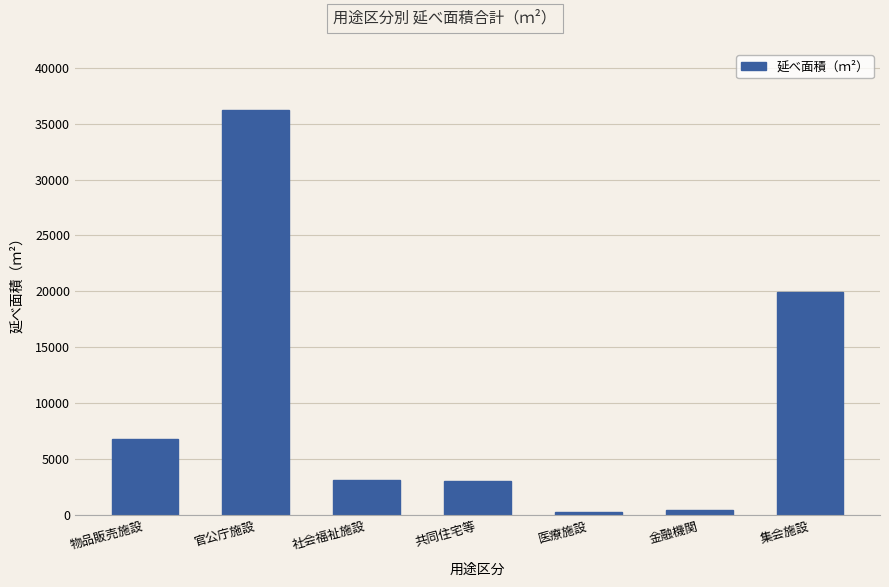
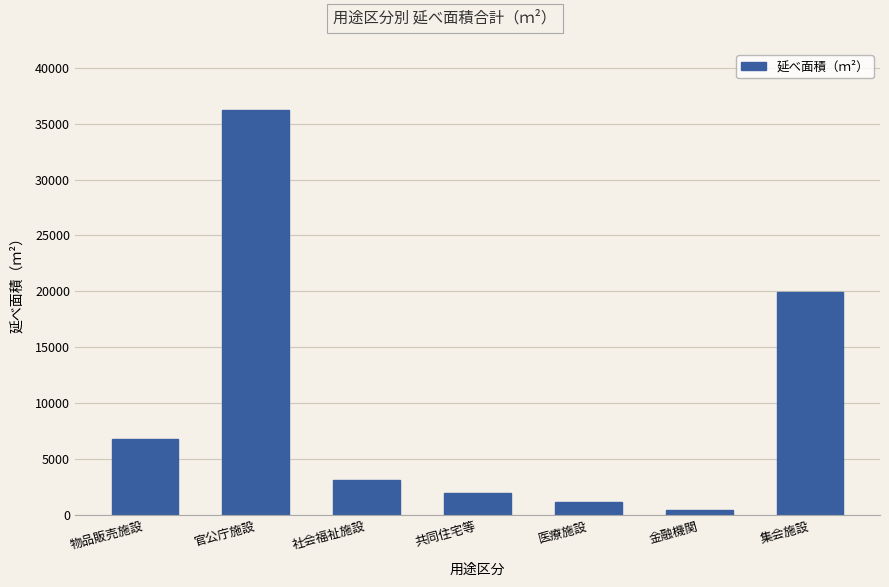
  {
    "物品販売施設": 6800,
    "官公庁施設": 36200,
    "社会福祉施設": 3100,
-   "共同住宅等": 3100,
-   "医療施設": 300,
+   "共同住宅等": 1900,
+   "医療施設": 1200,
    "金融機関": 400,
    "集会施設": 19900
  }
